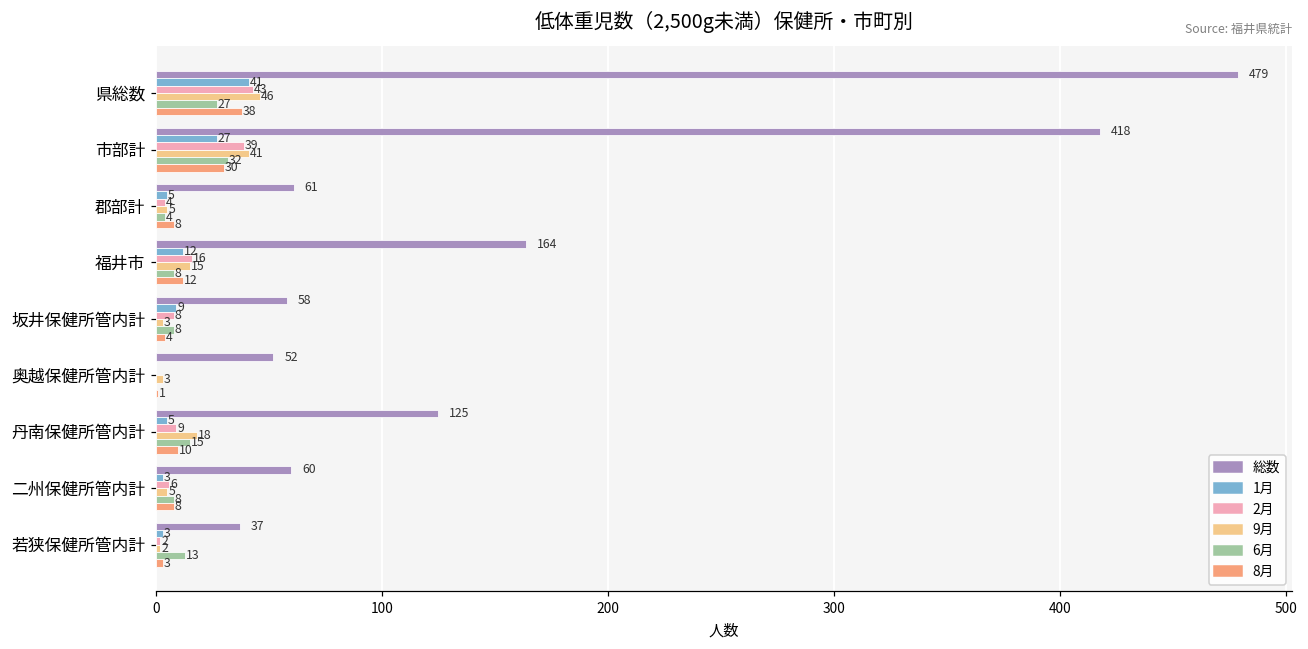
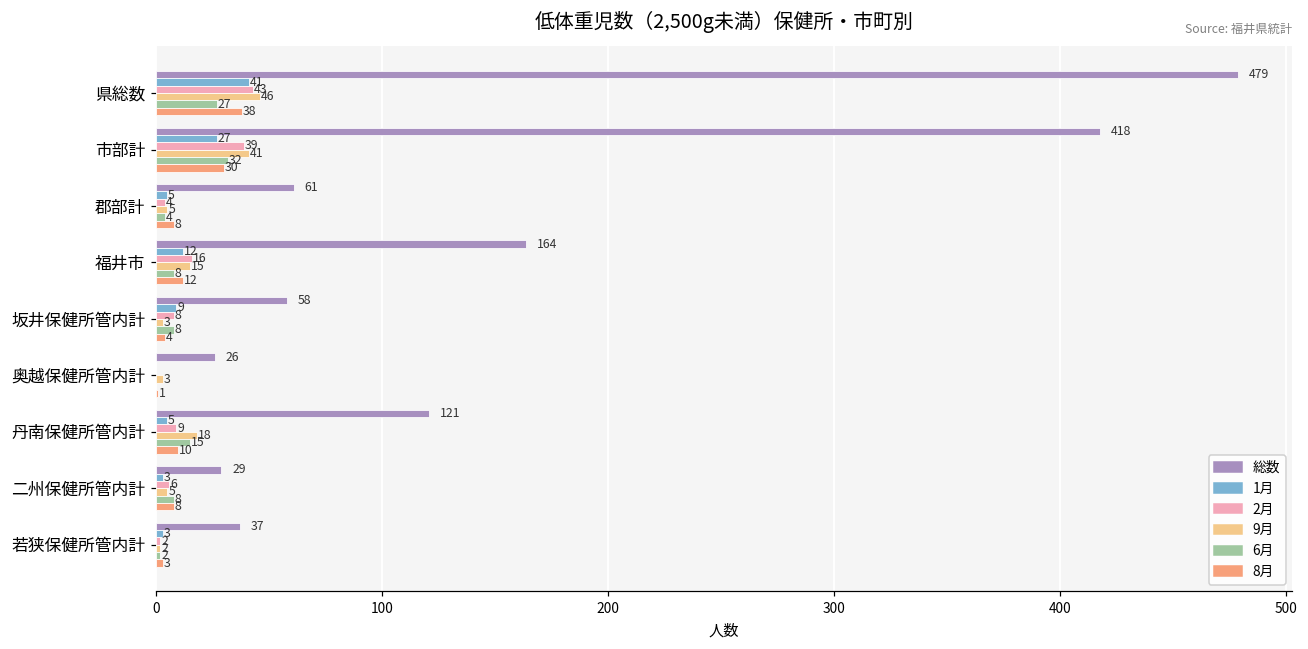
  {
    "総数": {
      "県総数": 479,
      "市部計": 418,
      "郡部計": 61,
      "福井市": 164,
      "坂井保健所管内計": 58,
-     "奥越保健所管内計": 52,
-     "丹南保健所管内計": 125,
-     "二州保健所管内計": 60,
+     "奥越保健所管内計": 26,
+     "丹南保健所管内計": 121,
+     "二州保健所管内計": 29,
      "若狭保健所管内計": 37
    },
    "1月": {
      "市部計": 27,
      "福井市": 12,
      "丹南保健所管内計": 5,
      "二州保健所管内計": 3
    },
    "6月": {
      "県総数": 27,
      "福井市": 8,
      "坂井保健所管内計": 8,
-     "若狭保健所管内計": 13
+     "若狭保健所管内計": 2
    }
  }
